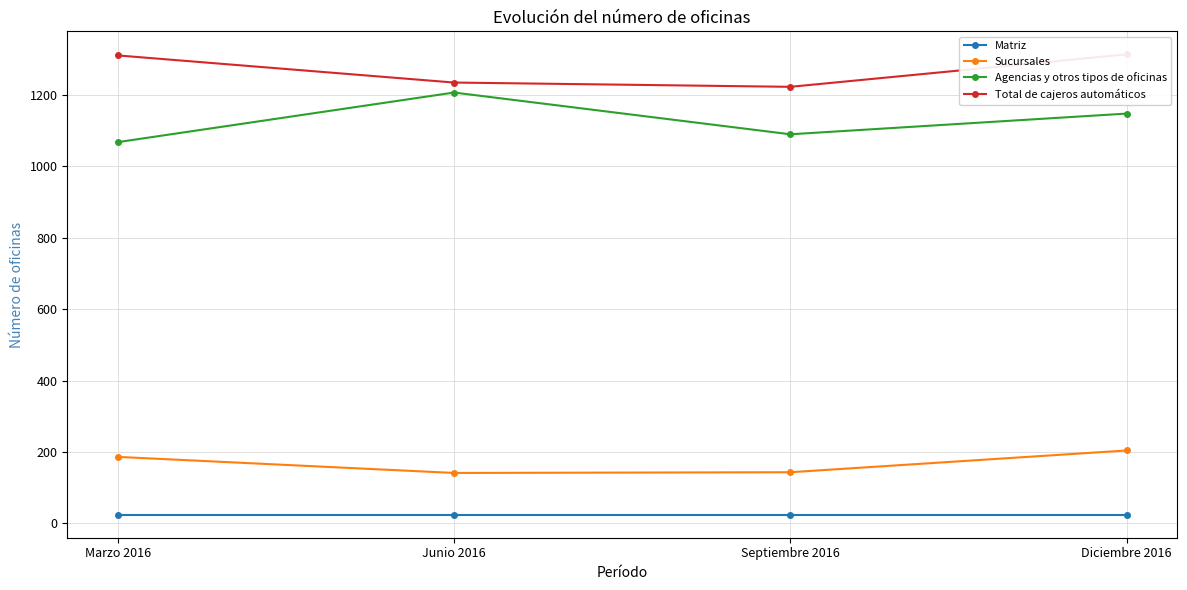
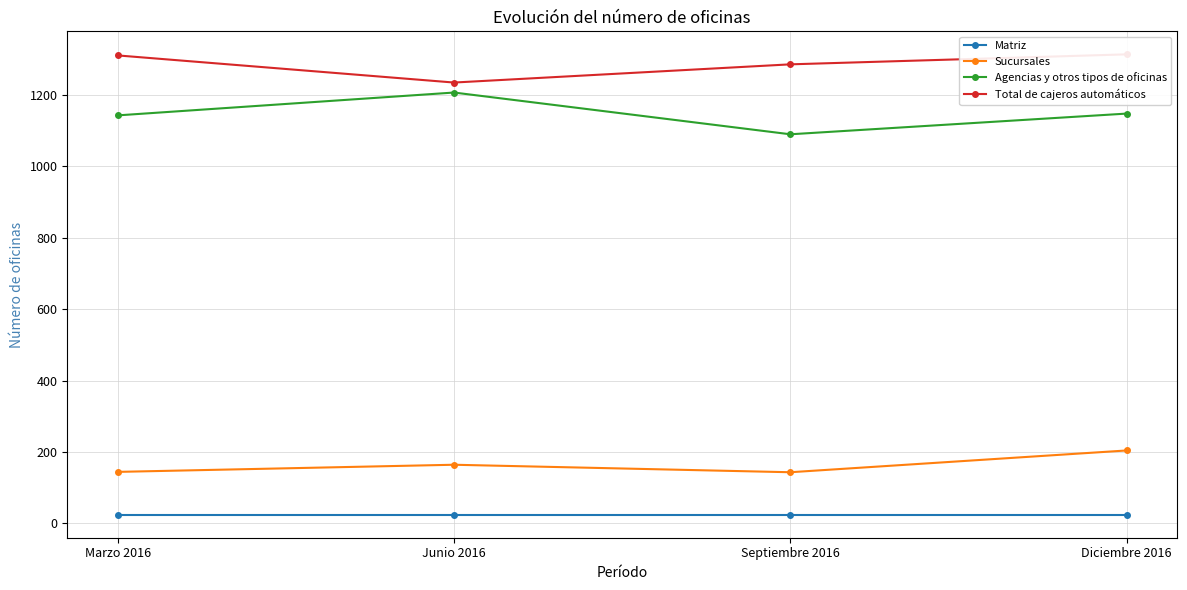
  {
    "Matriz": {
      "Marzo 2016": 20,
      "Junio 2016": 20,
      "Septiembre 2016": 20,
      "Diciembre 2016": 20
    },
    "Sucursales": {
-     "Marzo 2016": 190,
-     "Junio 2016": 140,
+     "Marzo 2016": 140,
+     "Junio 2016": 160,
      "Septiembre 2016": 140,
      "Diciembre 2016": 200
    },
    "Agencias y otros tipos de oficinas": {
-     "Marzo 2016": 1070,
+     "Marzo 2016": 1140,
      "Junio 2016": 1210,
      "Septiembre 2016": 1090,
      "Diciembre 2016": 1150
    },
    "Total de cajeros automáticos": {
      "Marzo 2016": 1310,
      "Junio 2016": 1240,
-     "Septiembre 2016": 1220
+     "Septiembre 2016": 1290
    }
  }
